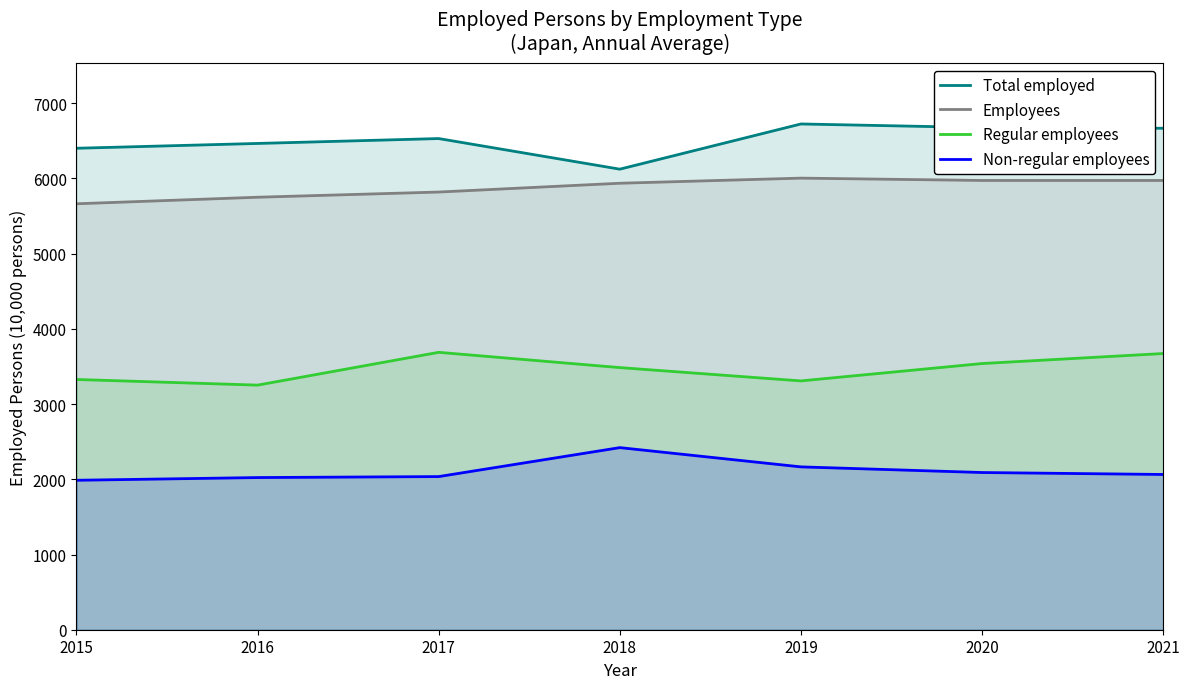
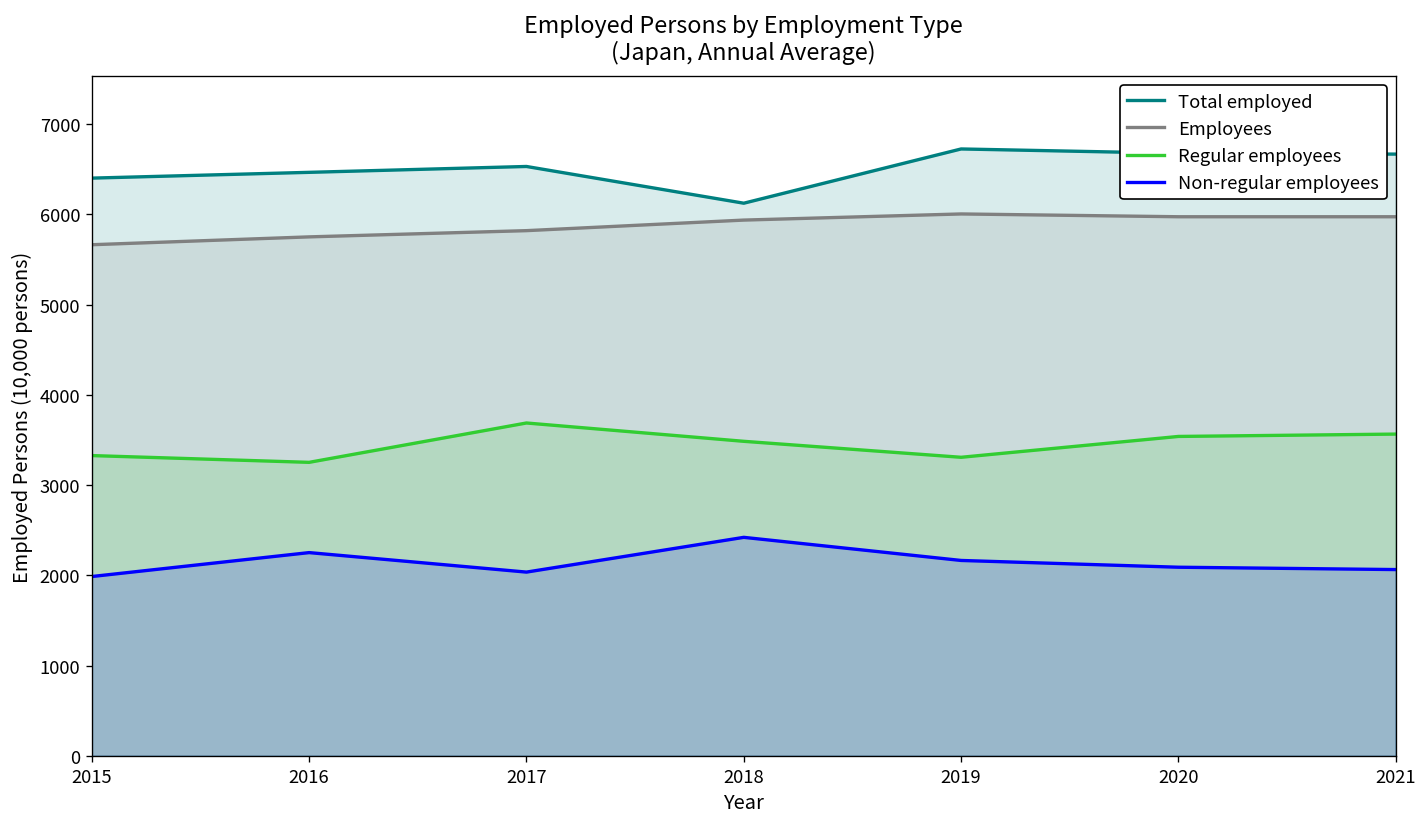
  {
    "Total employed": {
      "2015": 6400,
      "2016": 6500,
      "2017": 6500,
      "2018": 6100,
      "2019": 6700,
      "2021": 6700
    },
    "Employees": {
      "2015": 5700,
      "2016": 5800,
      "2017": 5800,
      "2018": 5900,
      "2019": 6000,
      "2020": 6000,
      "2021": 6000
    },
    "Regular employees": {
      "2015": 3300,
      "2016": 3300,
      "2017": 3700,
      "2018": 3500,
      "2019": 3300,
      "2020": 3500,
-     "2021": 3700
+     "2021": 3600
    },
    "Non-regular employees": {
      "2015": 2000,
-     "2016": 2000,
+     "2016": 2300,
      "2017": 2000,
      "2018": 2400,
      "2019": 2200,
      "2020": 2100,
      "2021": 2100
    }
  }
